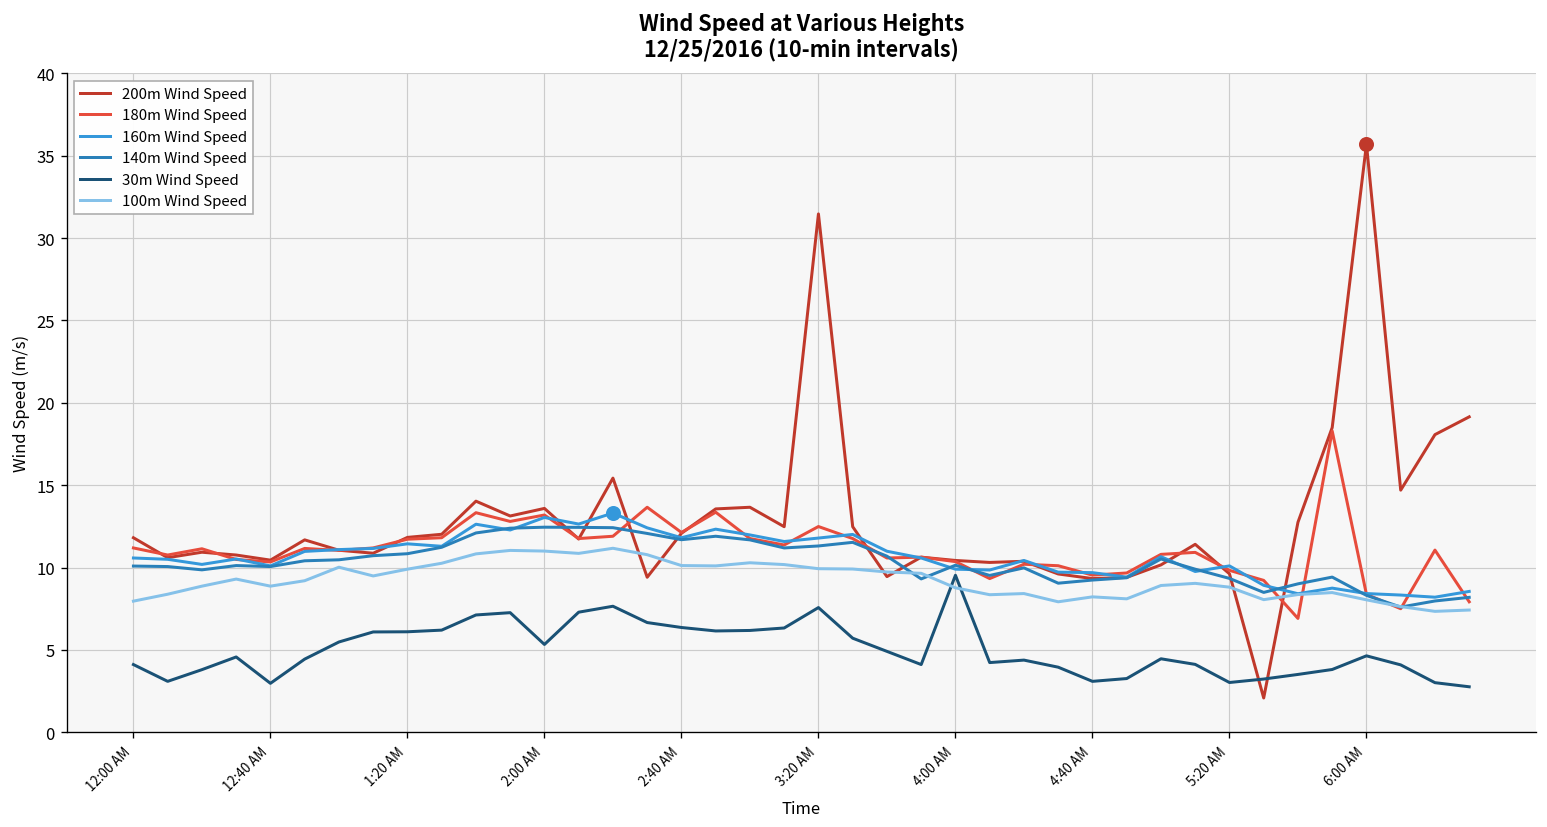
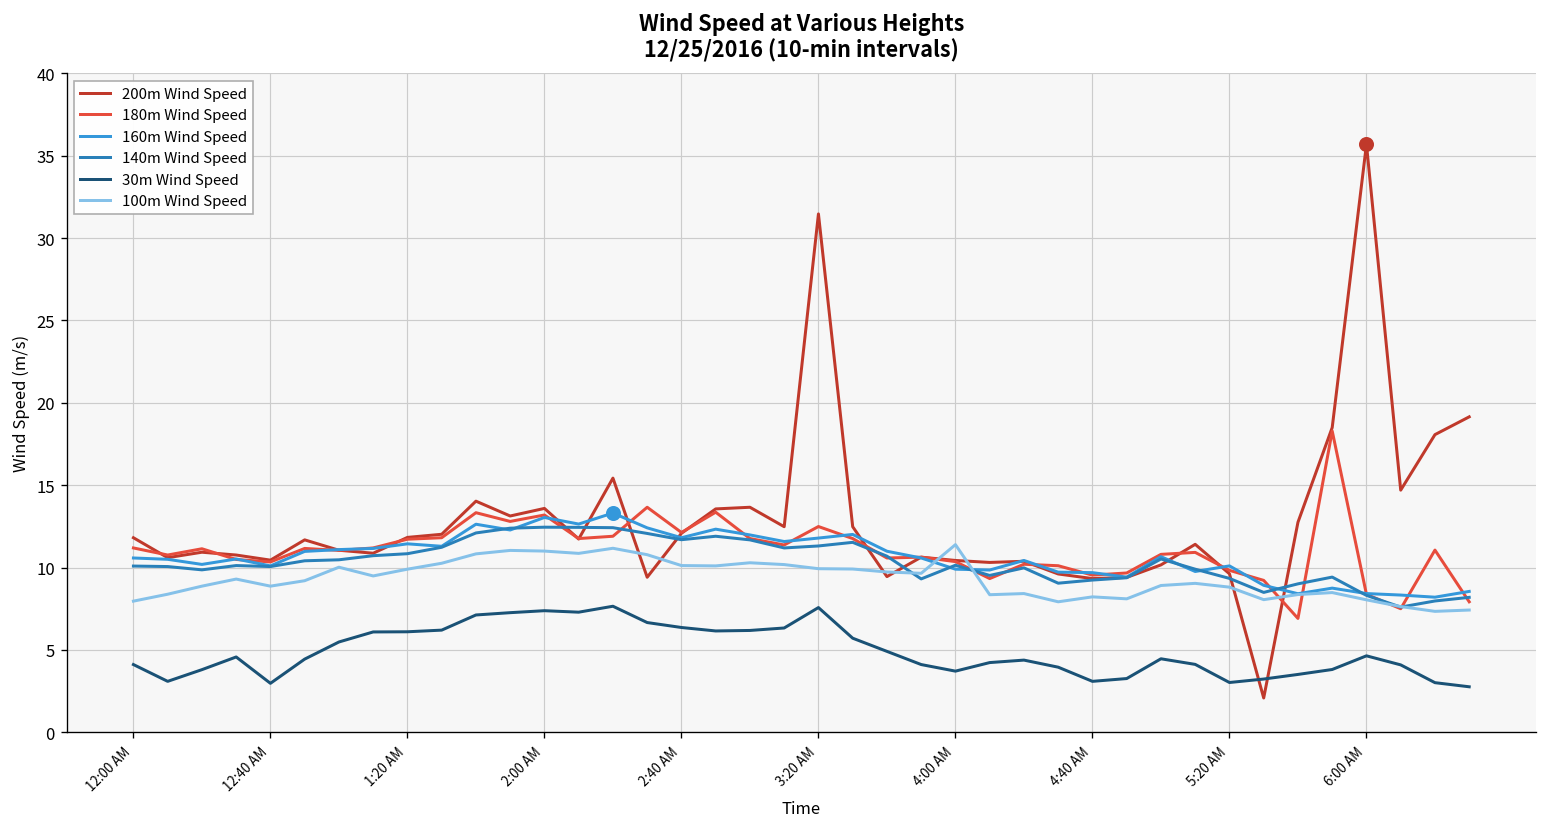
  {
    "30m Wind Speed": {
      "12:00 AM": 4.1,
      "12:40 AM": 3.0,
      "1:20 AM": 6.1,
-     "2:00 AM": 5.3,
+     "2:00 AM": 7.4,
      "2:40 AM": 6.4,
      "3:20 AM": 7.6,
-     "4:00 AM": 9.5,
+     "4:00 AM": 3.7,
      "4:40 AM": 3.1,
      "5:20 AM": 3.0,
      "6:00 AM": 4.6
    },
    "100m Wind Speed": {
      "12:00 AM": 8.0,
      "12:40 AM": 8.9,
      "1:20 AM": 9.9,
      "2:00 AM": 11.0,
      "2:40 AM": 10.1,
      "3:20 AM": 9.9,
-     "4:00 AM": 8.8,
+     "4:00 AM": 11.4,
      "4:40 AM": 8.2,
      "5:20 AM": 8.8,
      "6:00 AM": 8.0
    }
  }
